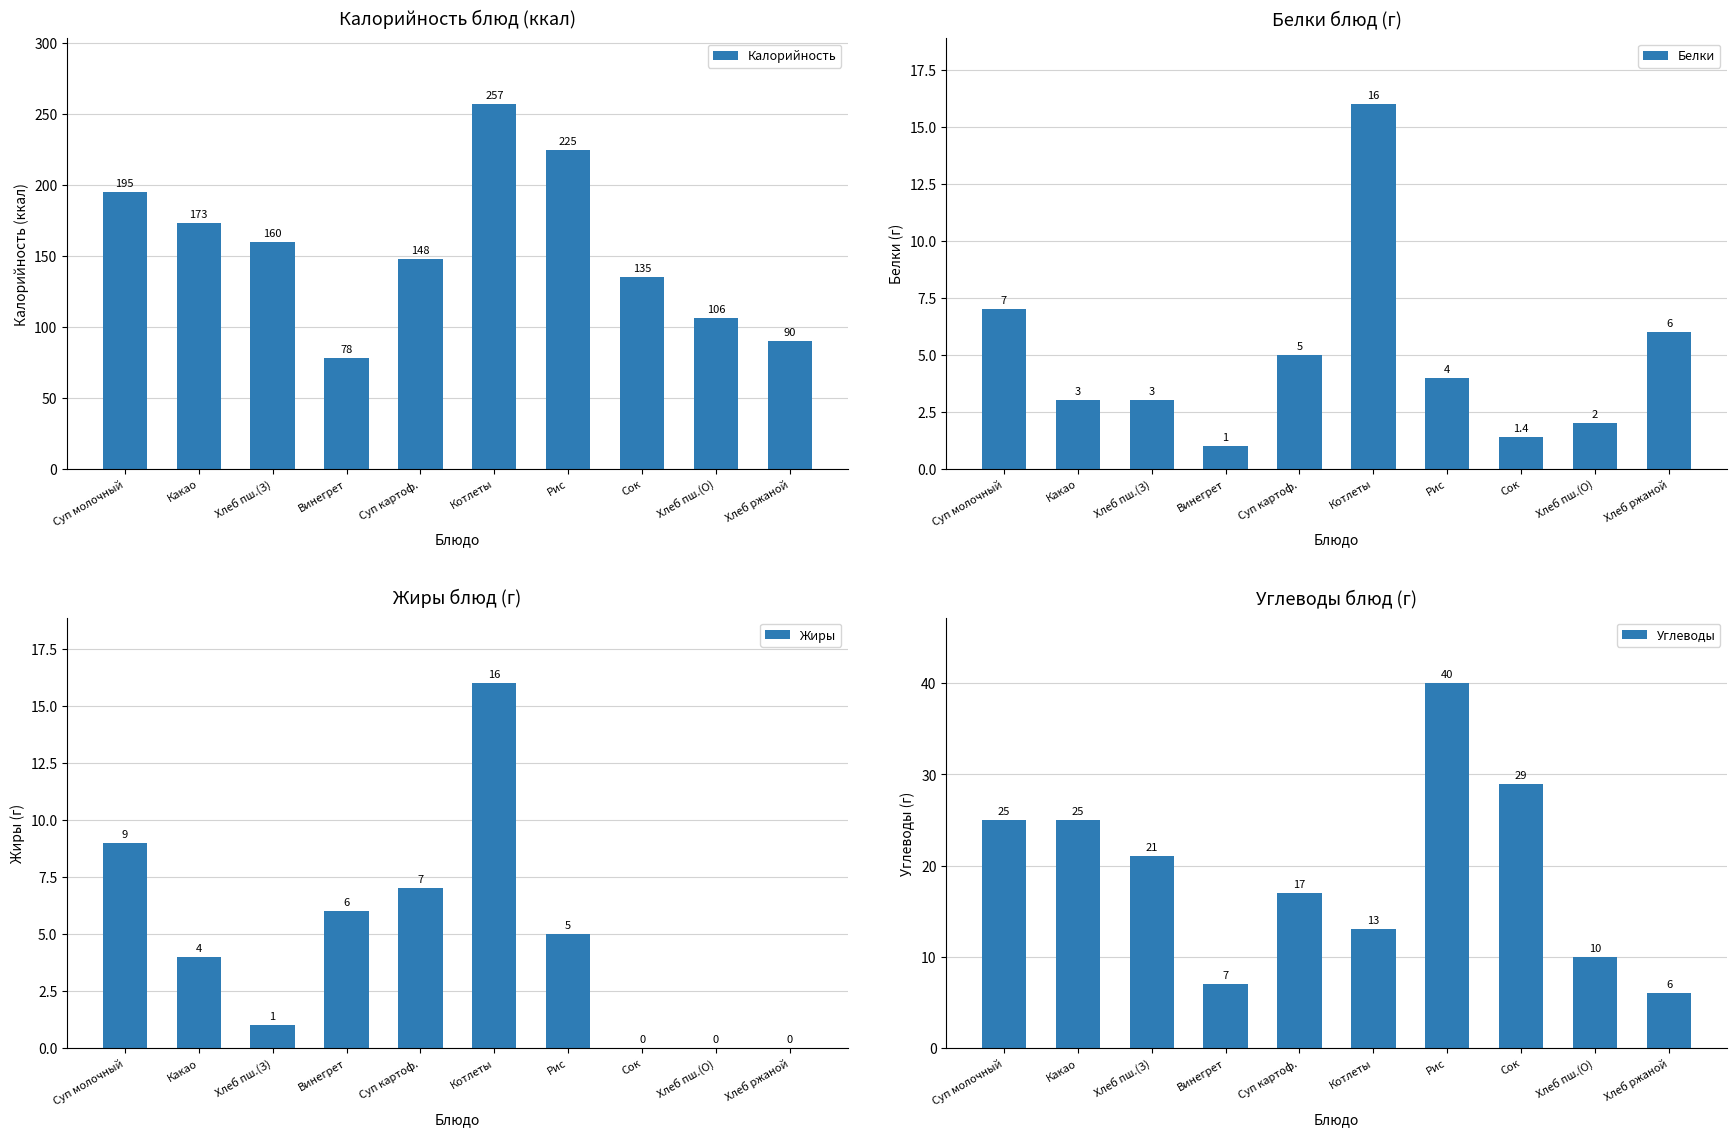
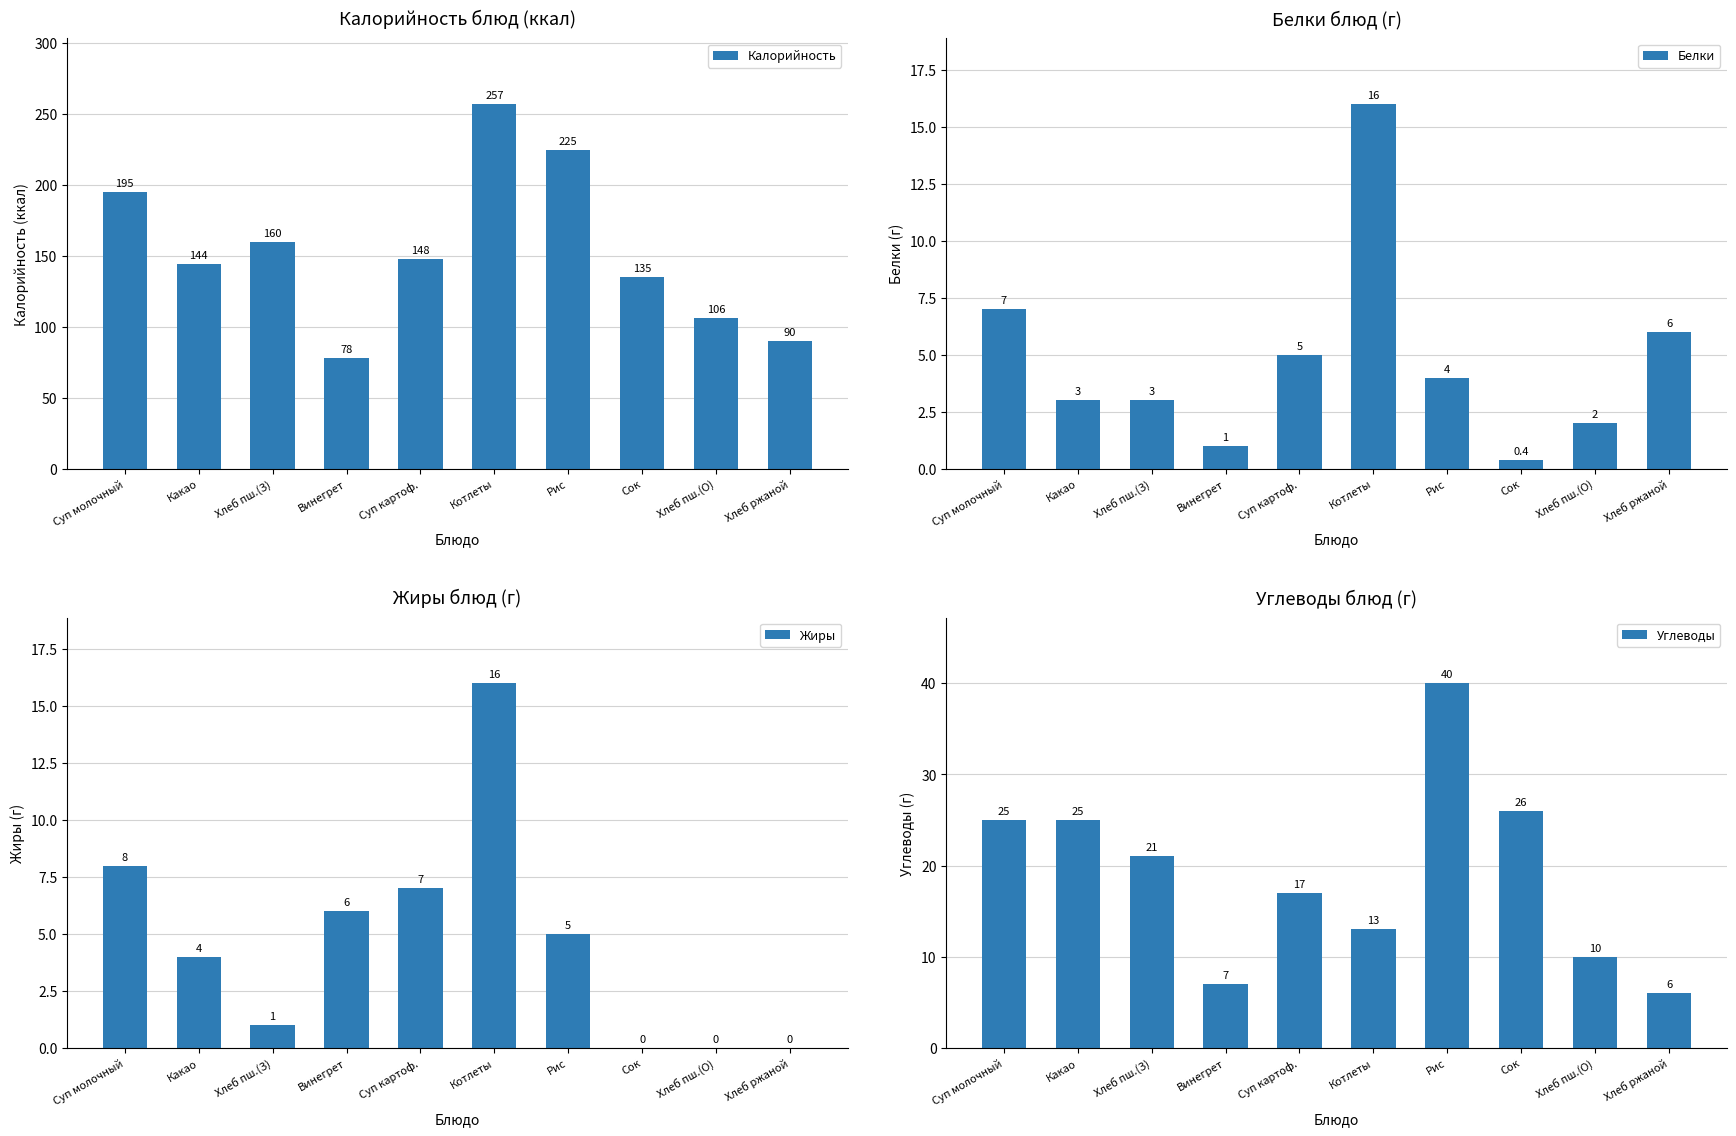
  {
    "Калорийность блюд (ккал)": {
      "Суп молочный": 195,
-     "Какао": 173,
+     "Какао": 144,
      "Хлеб пш.(З)": 160,
      "Винегрет": 78,
      "Суп картоф.": 148,
      "Котлеты": 257,
      "Рис": 225,
      "Сок": 135,
      "Хлеб пш.(О)": 106,
      "Хлеб ржаной": 90
    },
    "Белки блюд (г)": {
      "Суп молочный": 7,
      "Какао": 3,
      "Хлеб пш.(З)": 3,
      "Винегрет": 1,
      "Суп картоф.": 5,
      "Котлеты": 16,
      "Рис": 4,
-     "Сок": 1.4,
+     "Сок": 0.4,
      "Хлеб пш.(О)": 2,
      "Хлеб ржаной": 6
    },
    "Жиры блюд (г)": {
-     "Суп молочный": 9,
+     "Суп молочный": 8,
      "Какао": 4,
      "Хлеб пш.(З)": 1,
      "Винегрет": 6,
      "Суп картоф.": 7,
      "Котлеты": 16,
      "Рис": 5,
      "Сок": 0,
      "Хлеб пш.(О)": 0,
      "Хлеб ржаной": 0
    },
    "Углеводы блюд (г)": {
      "Суп молочный": 25,
      "Какао": 25,
      "Хлеб пш.(З)": 21,
      "Винегрет": 7,
      "Суп картоф.": 17,
      "Котлеты": 13,
      "Рис": 40,
-     "Сок": 29,
+     "Сок": 26,
      "Хлеб пш.(О)": 10,
      "Хлеб ржаной": 6
    }
  }
